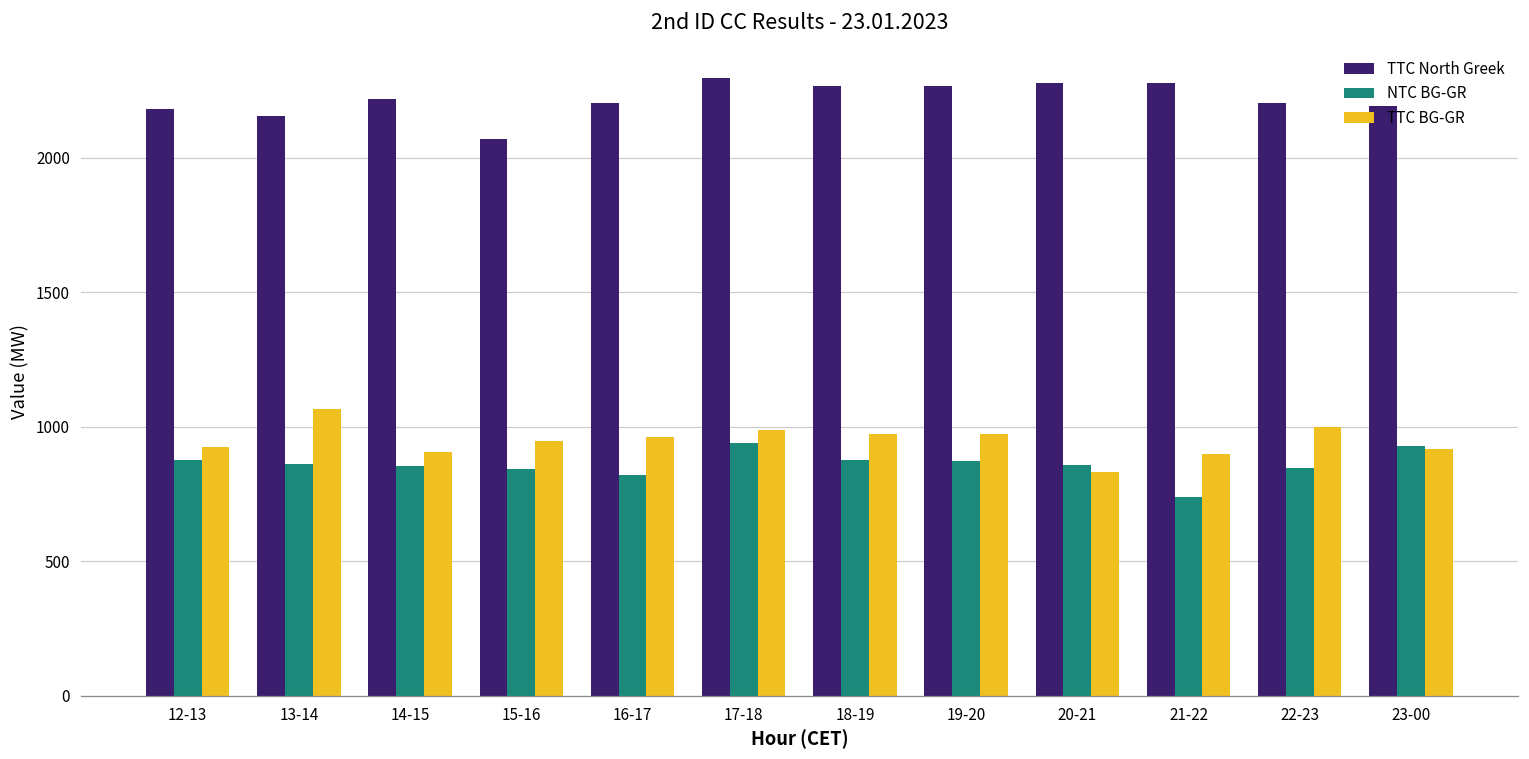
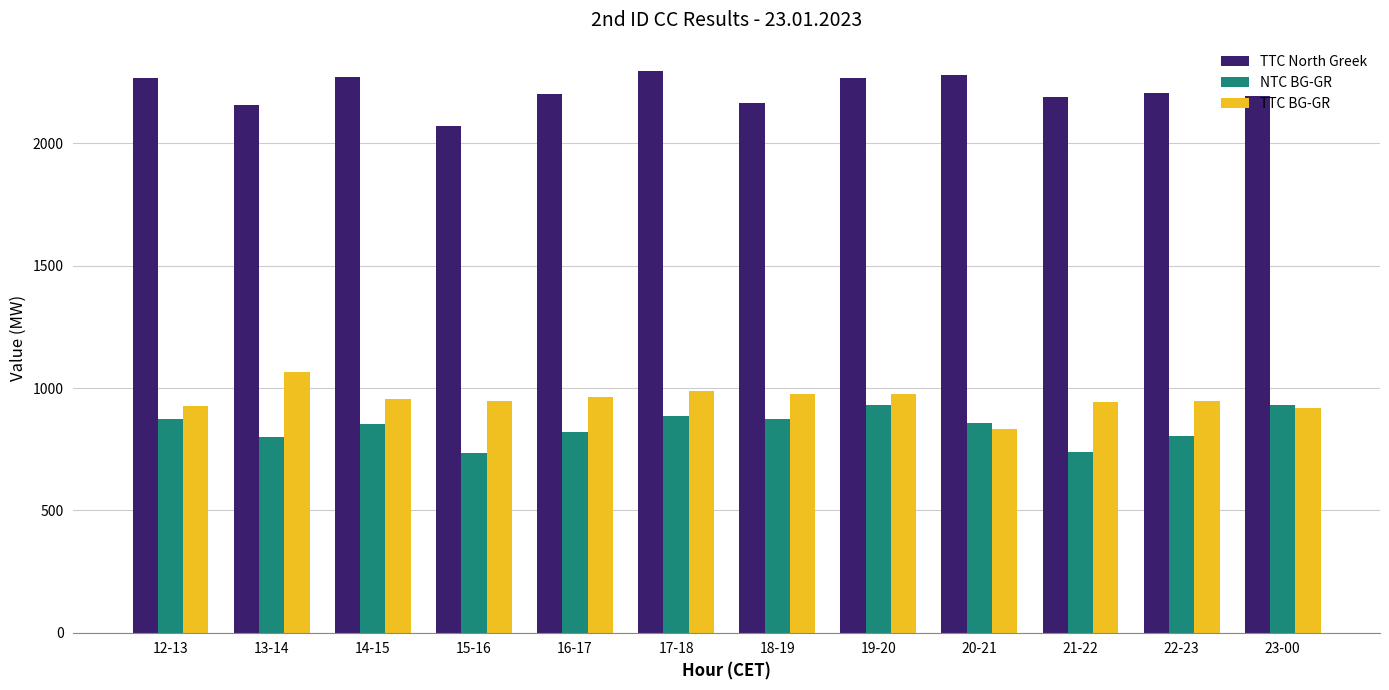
  {
    "TTC North Greek": {
-     "12-13": 2180,
+     "12-13": 2270,
      "13-14": 2160,
-     "14-15": 2220,
+     "14-15": 2270,
      "15-16": 2070,
      "16-17": 2200,
      "17-18": 2300,
-     "18-19": 2270,
+     "18-19": 2160,
      "19-20": 2270,
      "20-21": 2280,
-     "21-22": 2280,
+     "21-22": 2190,
      "22-23": 2210,
      "23-00": 2190
    },
    "NTC BG-GR": {
      "12-13": 880,
-     "13-14": 860,
+     "13-14": 800,
      "14-15": 850,
-     "15-16": 850,
+     "15-16": 730,
      "16-17": 820,
-     "17-18": 940,
+     "17-18": 890,
      "18-19": 880,
-     "19-20": 870,
+     "19-20": 930,
      "20-21": 860,
      "21-22": 740,
-     "22-23": 850,
+     "22-23": 800,
      "23-00": 930
    },
    "TTC BG-GR": {
      "12-13": 930,
      "13-14": 1070,
-     "14-15": 910,
+     "14-15": 950,
      "15-16": 950,
      "16-17": 960,
      "17-18": 990,
      "18-19": 980,
      "19-20": 980,
      "20-21": 830,
-     "21-22": 900,
-     "22-23": 1000,
+     "21-22": 940,
+     "22-23": 950,
      "23-00": 920
    }
  }
